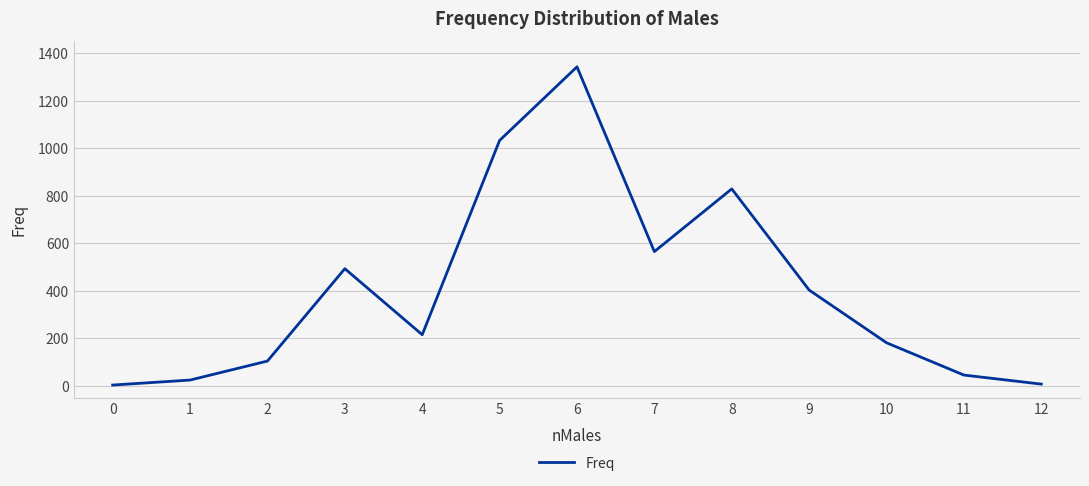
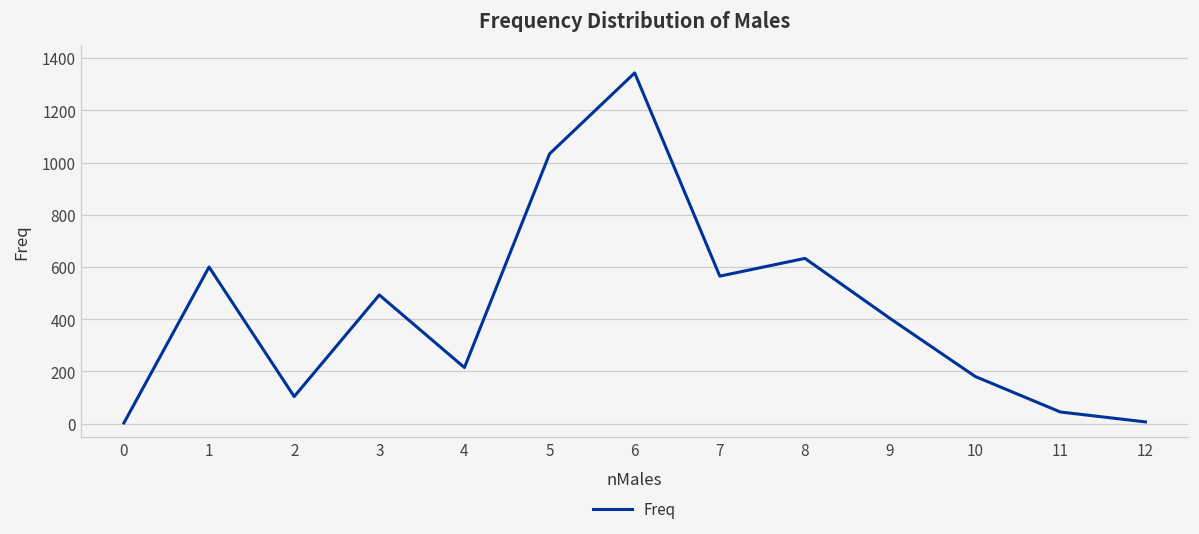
  {
    "0": 0,
-   "1": 20,
+   "1": 600,
    "2": 100,
    "3": 490,
    "4": 220,
    "5": 1030,
    "6": 1340,
    "7": 570,
-   "8": 830,
+   "8": 630,
    "9": 400,
    "10": 180,
    "11": 50,
    "12": 10
  }
